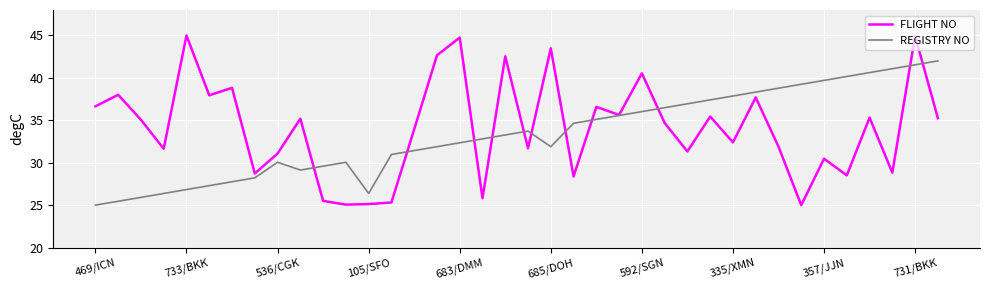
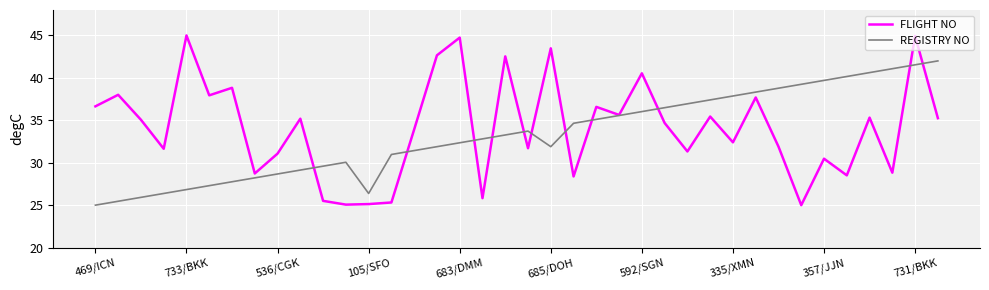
  {
    "FLIGHT NO": {
      "469/ICN": 37,
      "733/BKK": 45,
      "536/CGK": 31,
      "105/SFO": 25,
      "683/DMM": 45,
      "685/DOH": 43,
      "592/SGN": 41,
      "335/XMN": 32,
      "357/JJN": 30
    },
    "REGISTRY NO": {
      "469/ICN": 25,
      "733/BKK": 27,
-     "536/CGK": 30,
+     "536/CGK": 29,
      "105/SFO": 26,
      "683/DMM": 32,
      "685/DOH": 32,
      "592/SGN": 36,
      "335/XMN": 38,
      "357/JJN": 40,
      "731/BKK": 42
    }
  }
